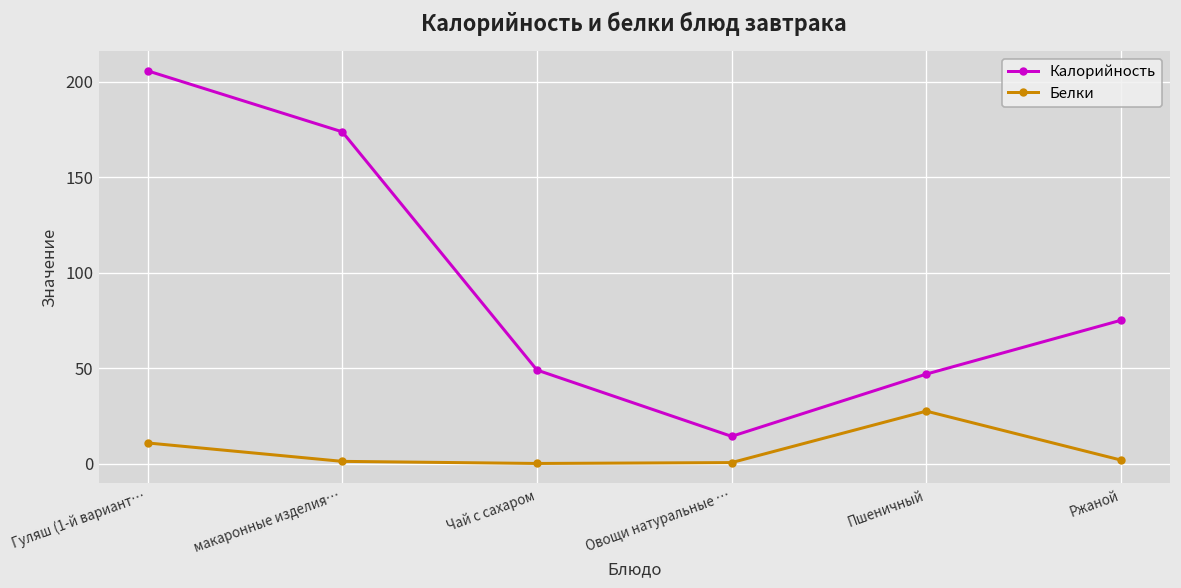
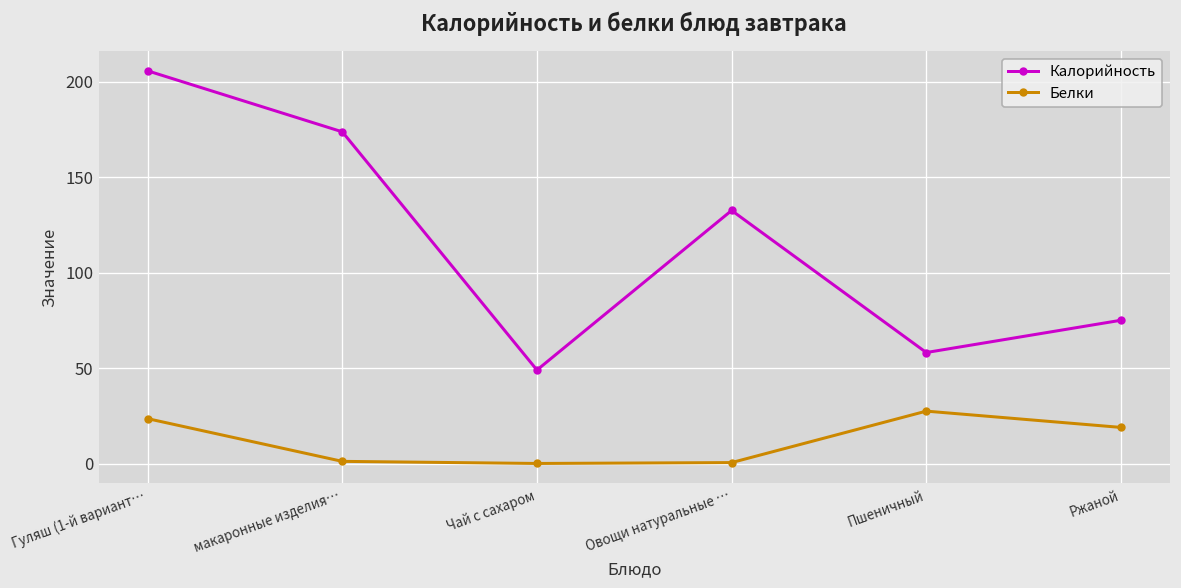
  {
    "Калорийность": {
      "Гуляш (1-й вариант…": 206,
      "макаронные изделия…": 174,
      "Чай с сахаром": 49,
-     "Овощи натуральные …": 14,
-     "Пшеничный": 47,
+     "Овощи натуральные …": 133,
+     "Пшеничный": 58,
      "Ржаной": 75
    },
    "Белки": {
-     "Гуляш (1-й вариант…": 11,
+     "Гуляш (1-й вариант…": 24,
      "макаронные изделия…": 1,
      "Чай с сахаром": 0,
      "Овощи натуральные …": 1,
      "Пшеничный": 28,
-     "Ржаной": 2
+     "Ржаной": 19
    }
  }
